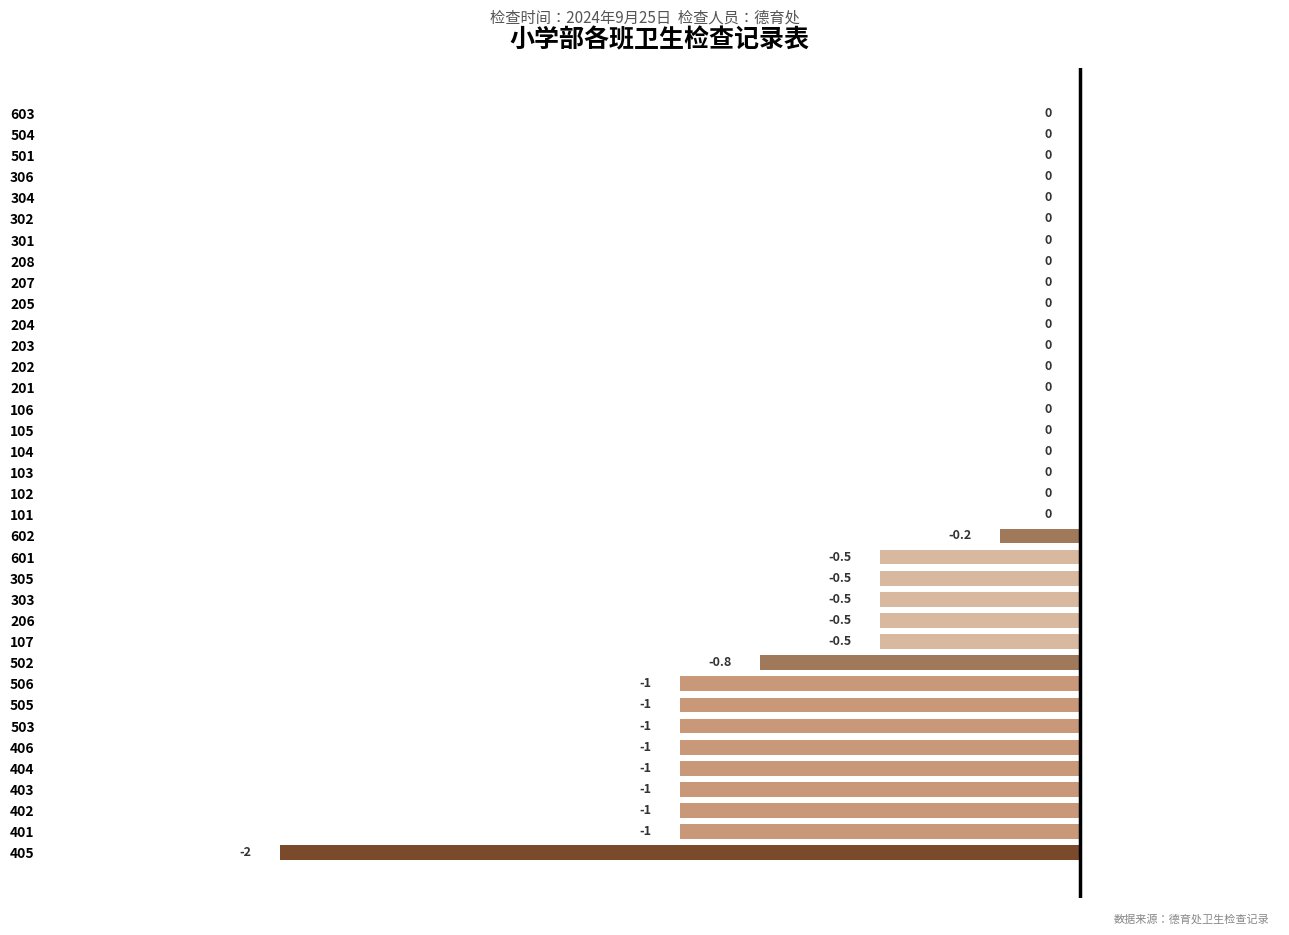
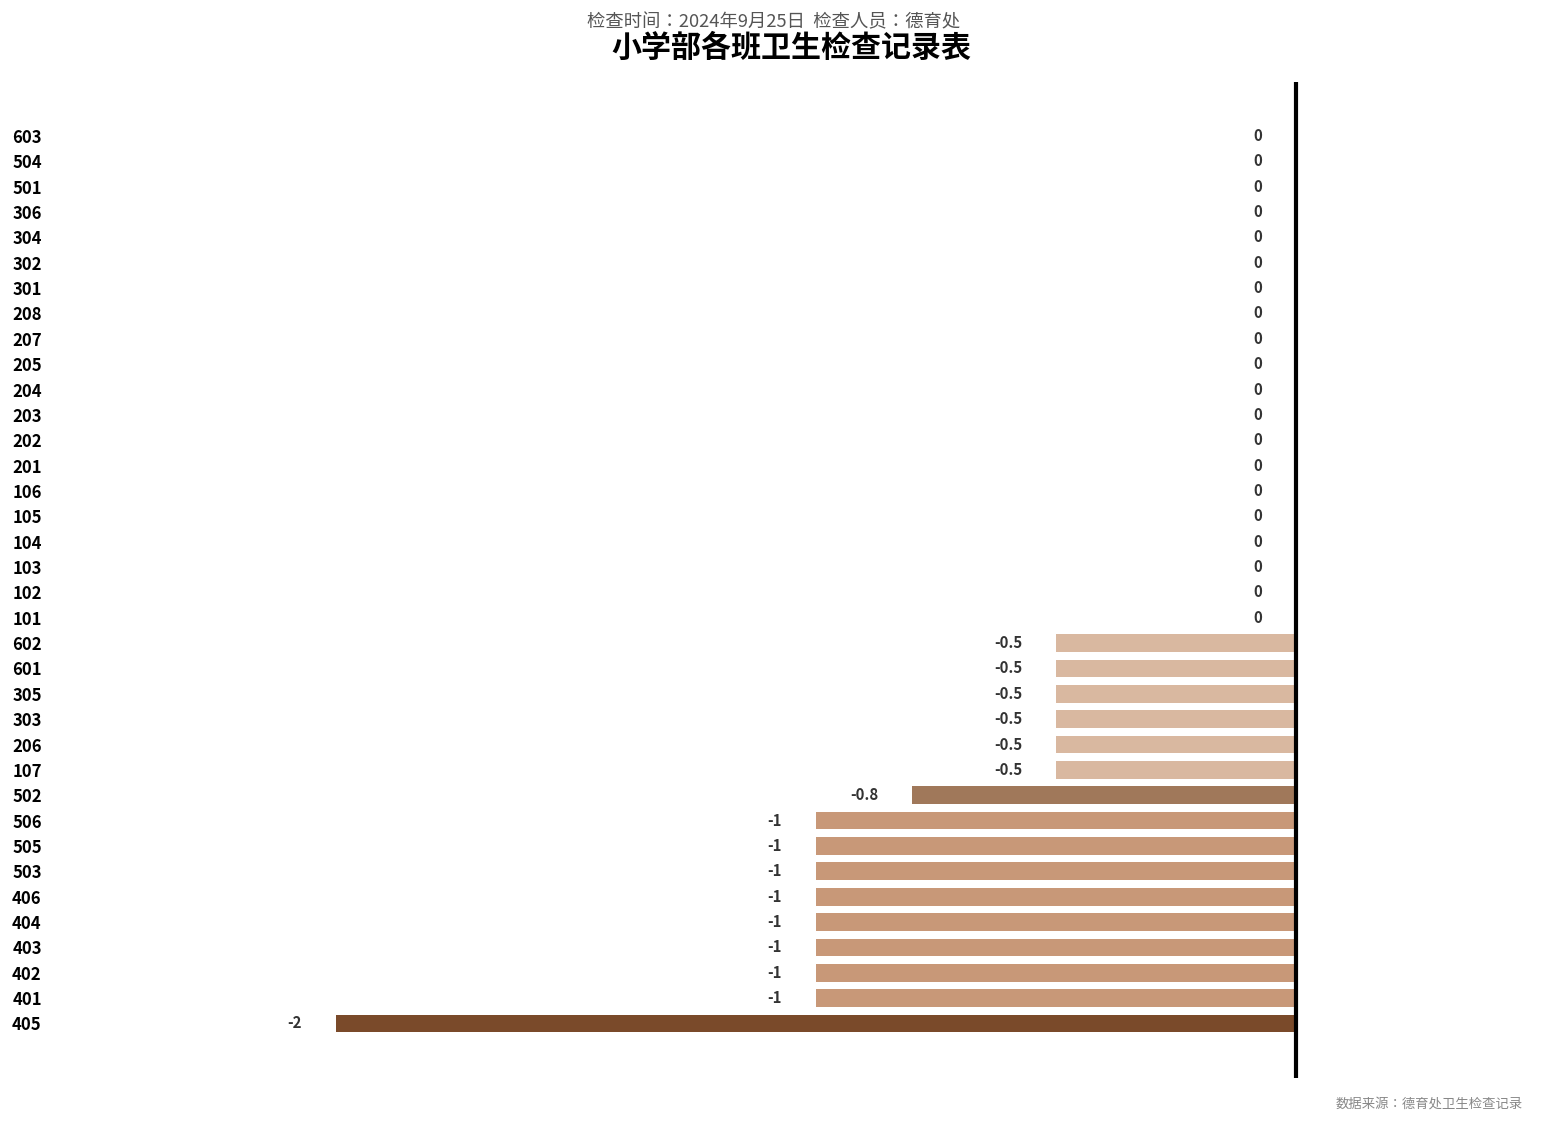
  {
-   "602": -0.2
+   "602": -0.5
  }
